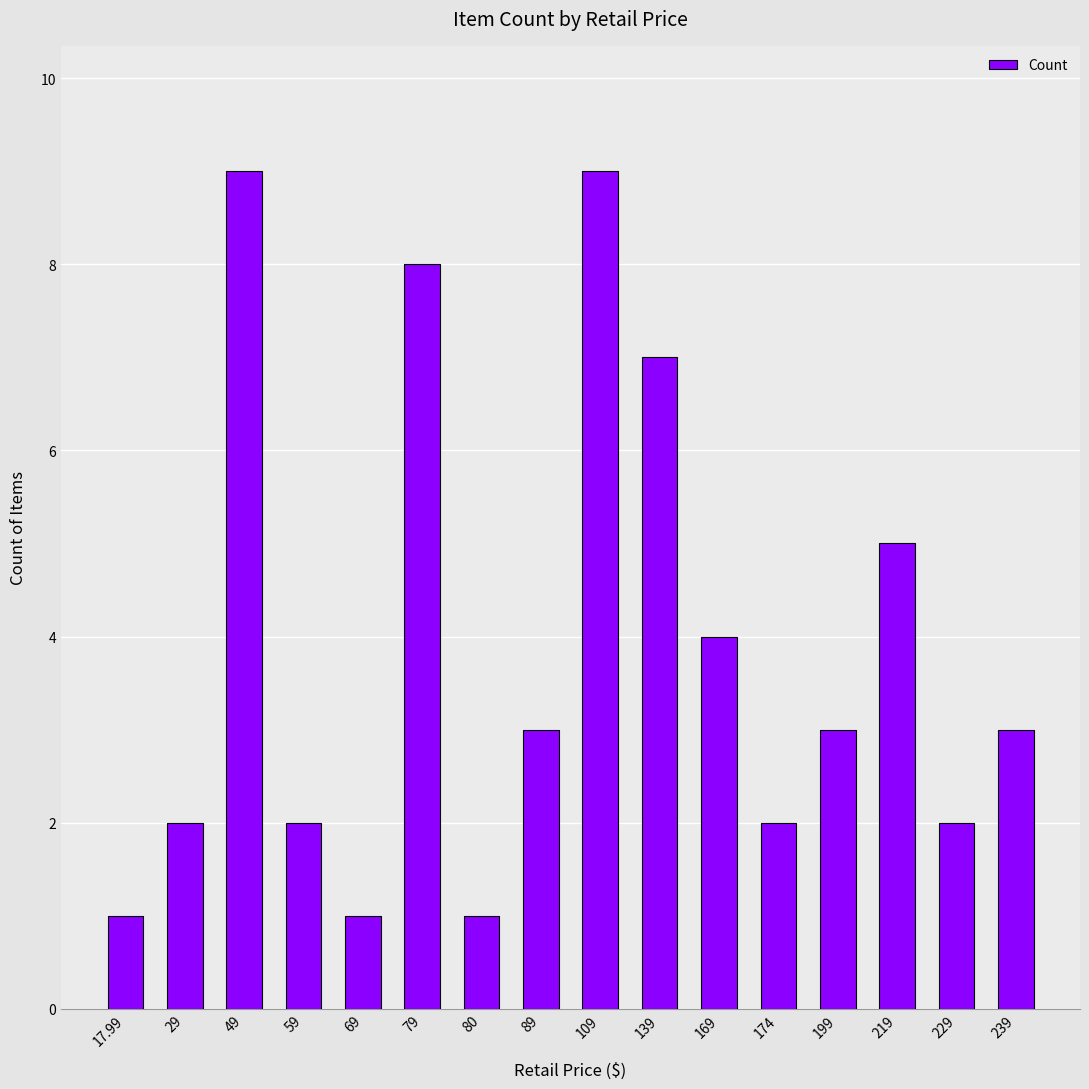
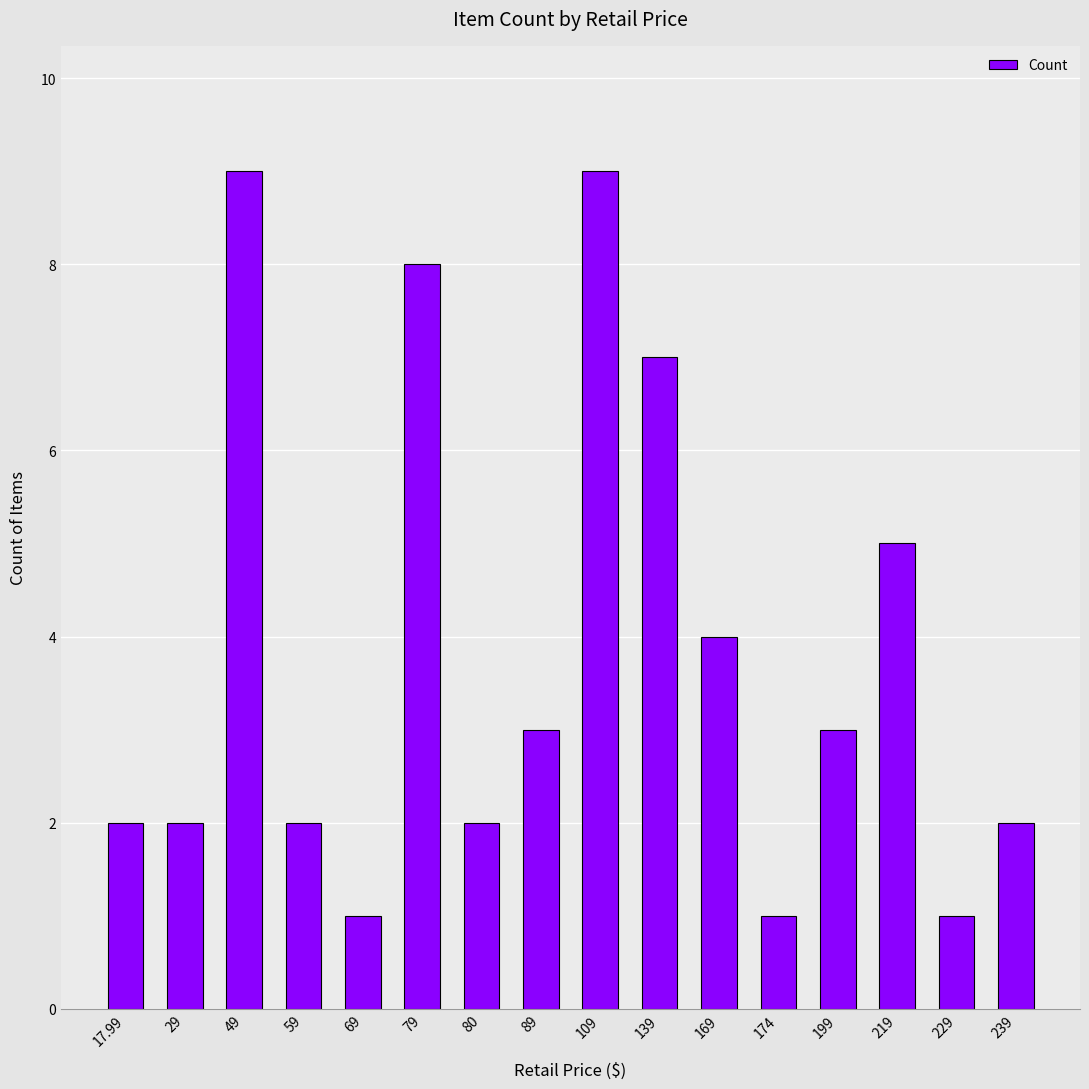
  {
-   "17.99": 1,
+   "17.99": 2,
    "29": 2,
    "49": 9,
    "59": 2,
    "69": 1,
    "79": 8,
-   "80": 1,
+   "80": 2,
    "89": 3,
    "109": 9,
    "139": 7,
    "169": 4,
-   "174": 2,
+   "174": 1,
    "199": 3,
    "219": 5,
-   "229": 2,
-   "239": 3
+   "229": 1,
+   "239": 2
  }
